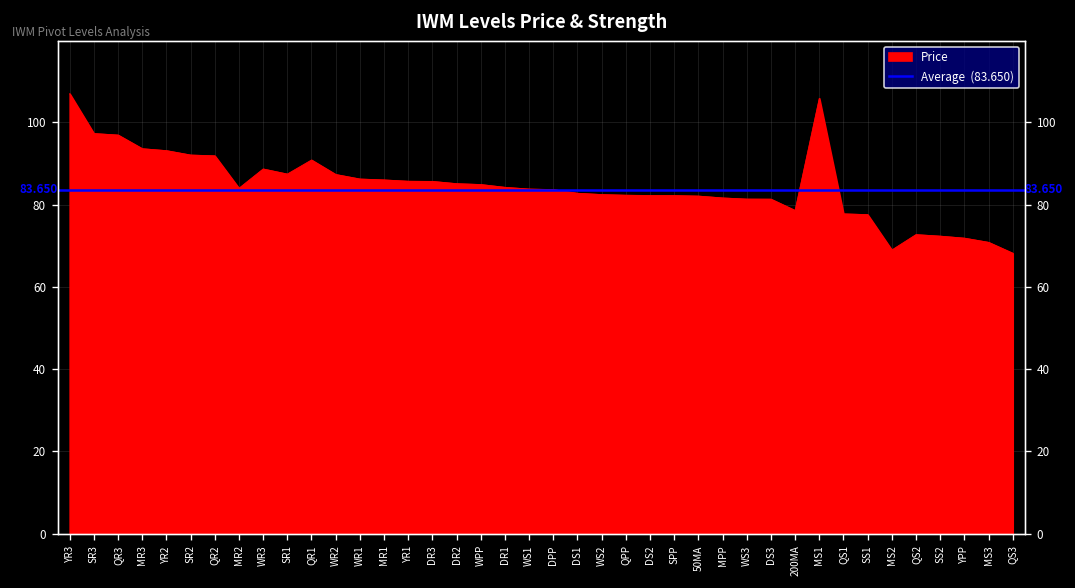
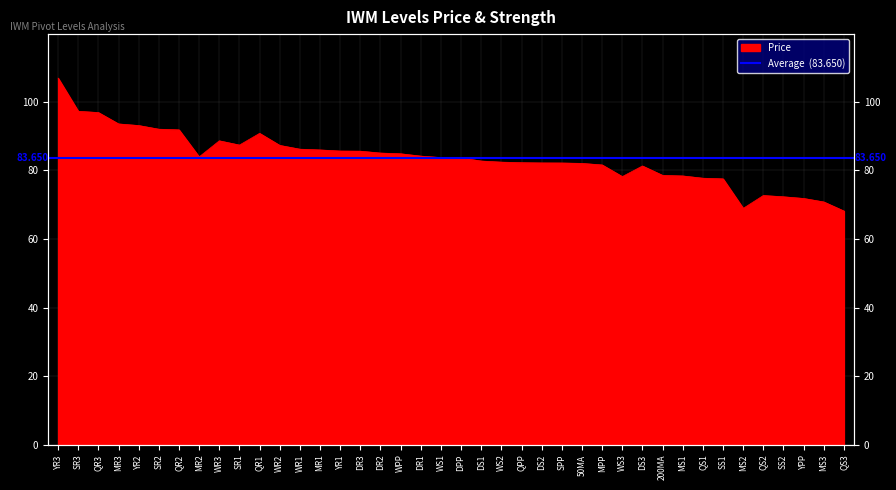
  {
    "YR3": 107,
    "SR3": 97,
    "QR3": 97,
    "MR3": 94,
    "YR2": 93,
    "SR2": 92,
    "QR2": 92,
    "MR2": 84,
    "WR3": 89,
    "SR1": 87,
    "QR1": 91,
    "WR2": 87,
    "WR1": 86,
    "MR1": 86,
    "YR1": 86,
    "DR3": 86,
    "DR2": 85,
    "WPP": 85,
    "DR1": 84,
    "WS1": 84,
    "DPP": 84,
    "DS1": 83,
    "WS2": 82,
    "QPP": 82,
    "DS2": 82,
    "SPP": 82,
    "50MA": 82,
    "MPP": 82,
-   "WS3": 81,
+   "WS3": 78,
    "DS3": 81,
    "200MA": 79,
-   "MS1": 106,
+   "MS1": 78,
    "QS1": 78,
    "SS1": 78,
    "MS2": 69,
    "QS2": 73,
    "SS2": 72,
    "YPP": 72,
    "MS3": 71,
    "QS3": 68
  }
